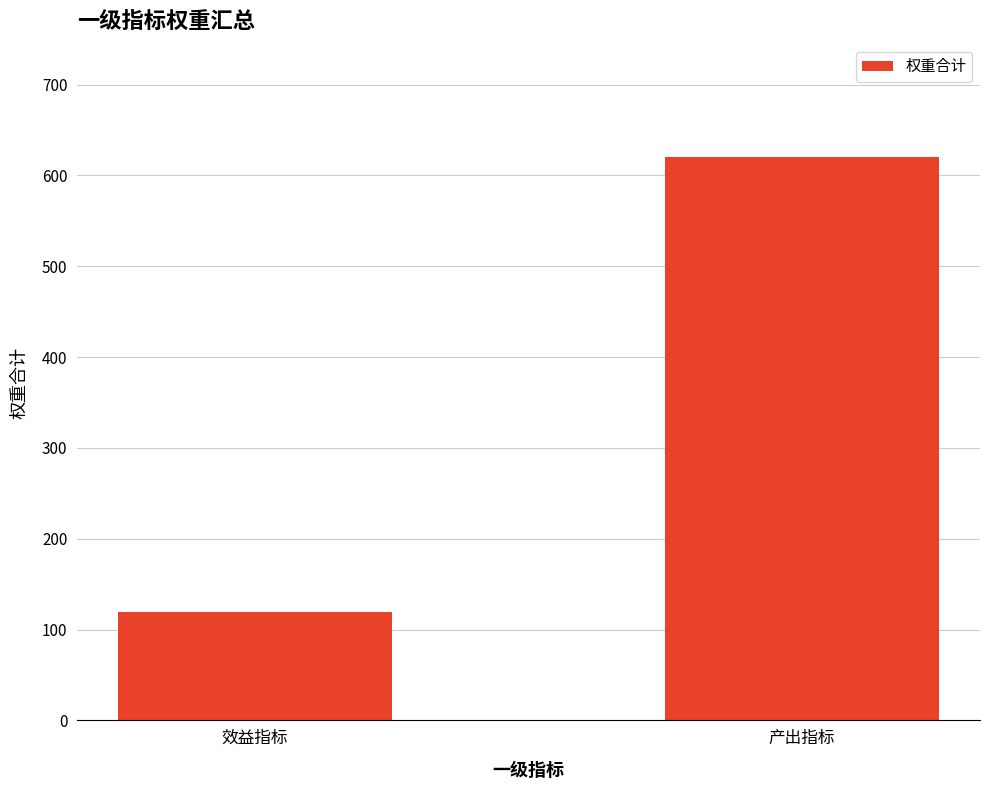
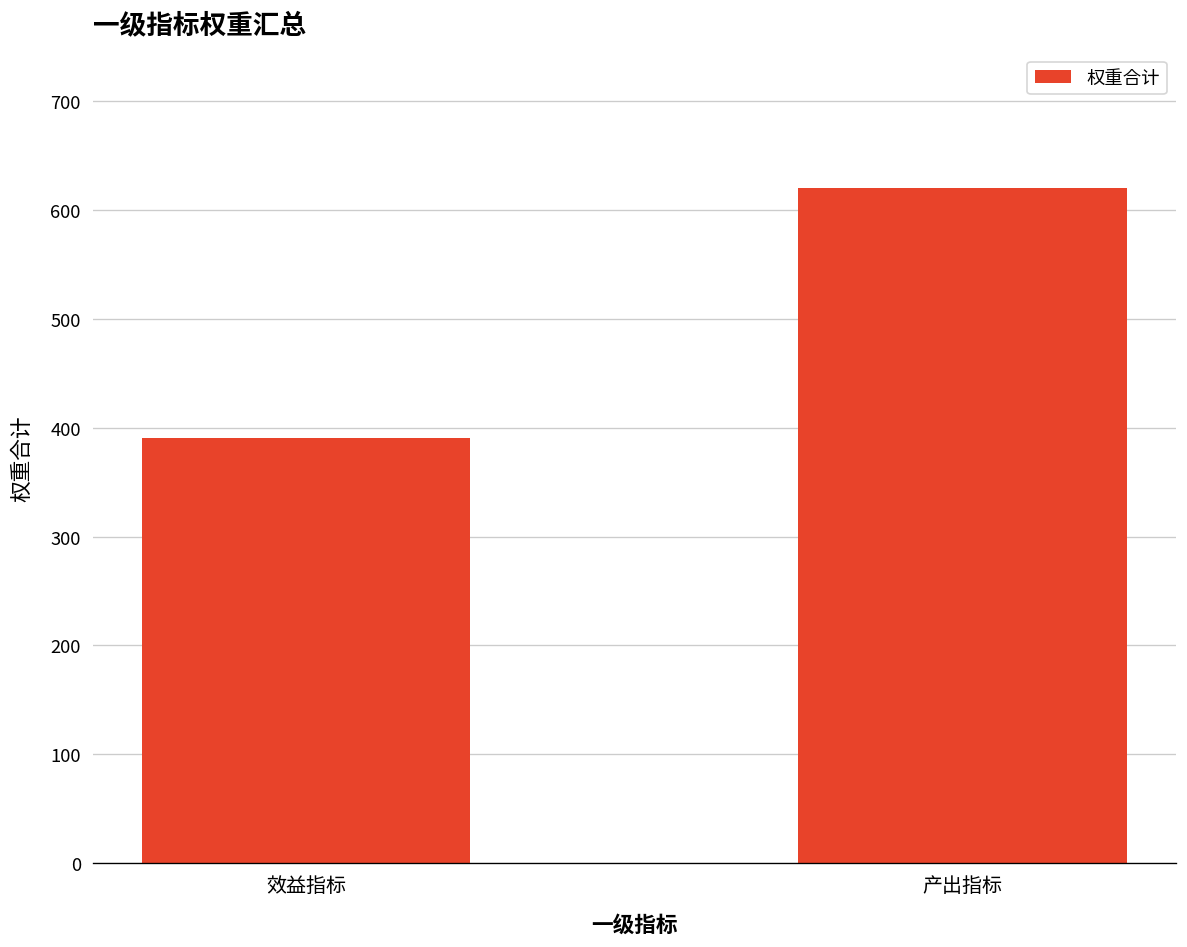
  {
-   "效益指标": 120,
+   "效益指标": 390,
    "产出指标": 620
  }
